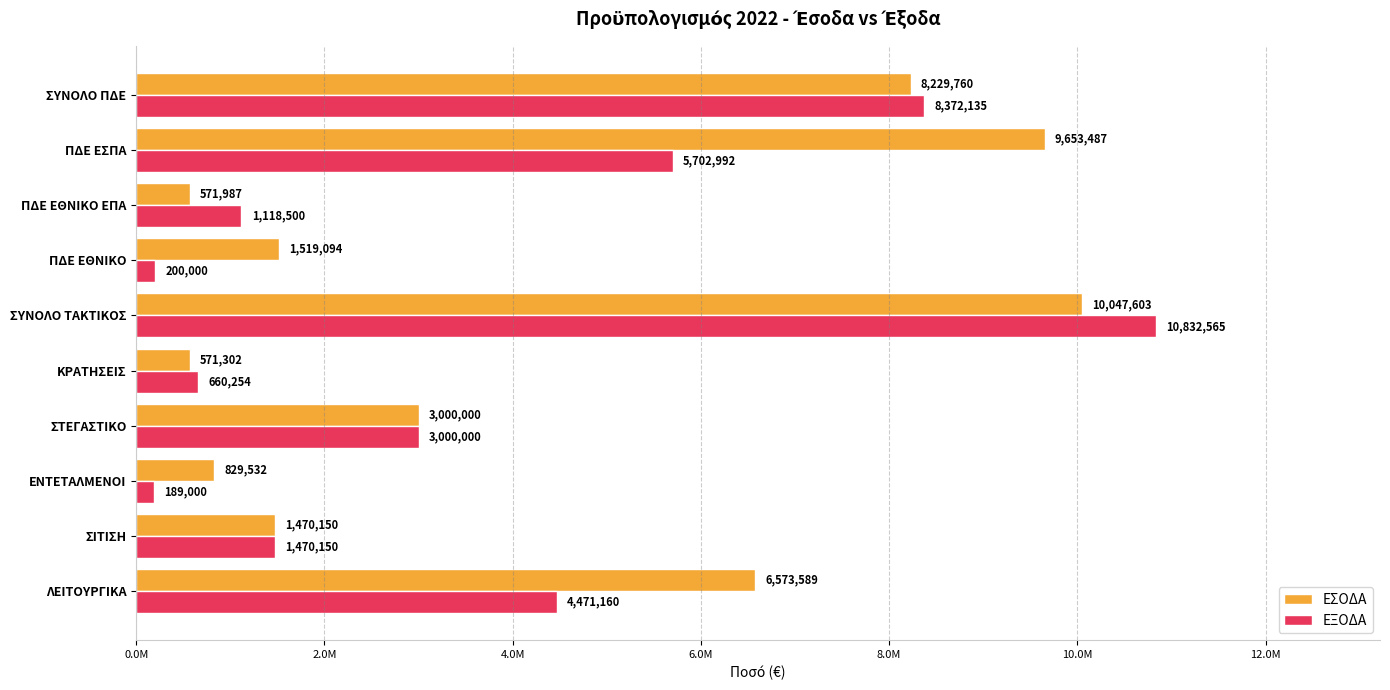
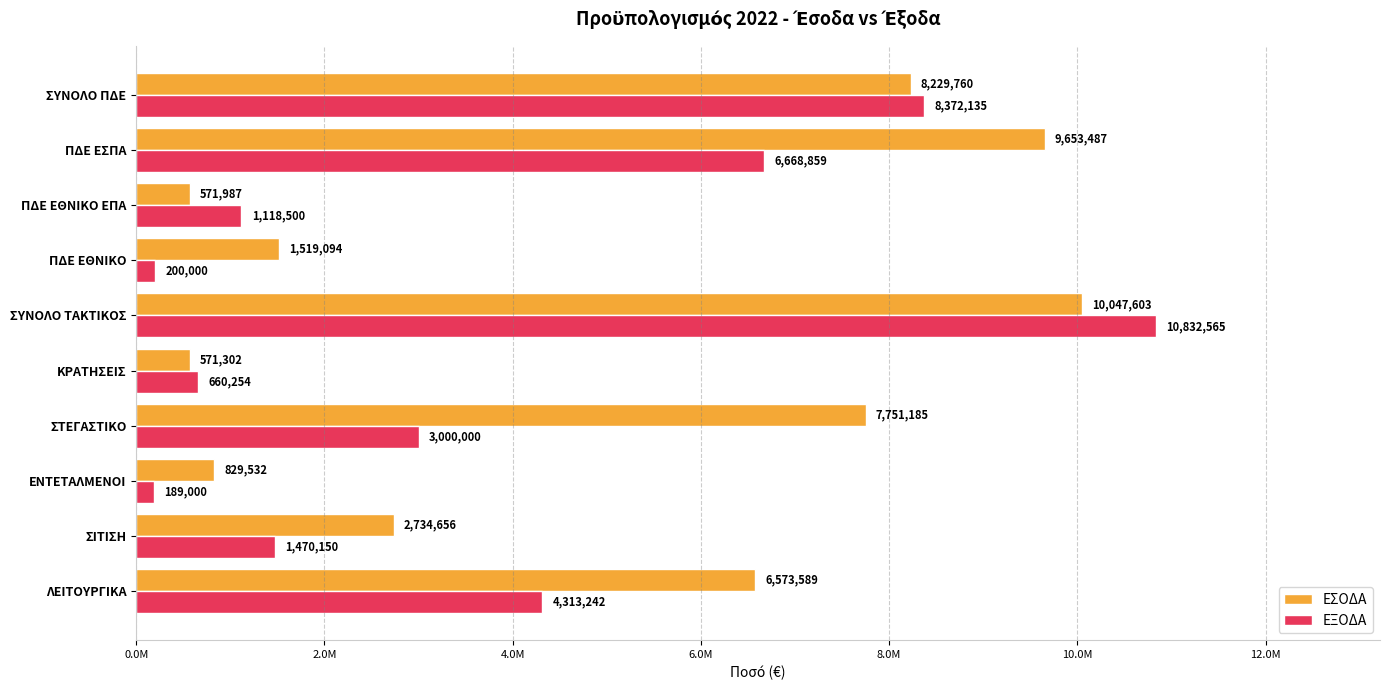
  {
    "ΕΣΟΔΑ": {
      "ΣΥΝΟΛΟ ΠΔΕ": "8,229,760",
      "ΠΔΕ ΕΣΠΑ": "9,653,487",
      "ΠΔΕ ΕΘΝΙΚΟ ΕΠΑ": "571,987",
      "ΠΔΕ ΕΘΝΙΚΟ": "1,519,094",
      "ΣΥΝΟΛΟ ΤΑΚΤΙΚΟΣ": "10,047,603",
      "ΚΡΑΤΗΣΕΙΣ": "571,302",
-     "ΣΤΕΓΑΣΤΙΚΟ": "3,000,000",
+     "ΣΤΕΓΑΣΤΙΚΟ": "7,751,185",
      "ΕΝΤΕΤΑΛΜΕΝΟΙ": "829,532",
-     "ΣΙΤΙΣΗ": "1,470,150",
+     "ΣΙΤΙΣΗ": "2,734,656",
      "ΛΕΙΤΟΥΡΓΙΚΑ": "6,573,589"
    },
    "ΕΞΟΔΑ": {
      "ΣΥΝΟΛΟ ΠΔΕ": "8,372,135",
-     "ΠΔΕ ΕΣΠΑ": "5,702,992",
+     "ΠΔΕ ΕΣΠΑ": "6,668,859",
      "ΠΔΕ ΕΘΝΙΚΟ ΕΠΑ": "1,118,500",
      "ΠΔΕ ΕΘΝΙΚΟ": "200,000",
      "ΣΥΝΟΛΟ ΤΑΚΤΙΚΟΣ": "10,832,565",
      "ΚΡΑΤΗΣΕΙΣ": "660,254",
      "ΣΤΕΓΑΣΤΙΚΟ": "3,000,000",
      "ΕΝΤΕΤΑΛΜΕΝΟΙ": "189,000",
      "ΣΙΤΙΣΗ": "1,470,150",
-     "ΛΕΙΤΟΥΡΓΙΚΑ": "4,471,160"
+     "ΛΕΙΤΟΥΡΓΙΚΑ": "4,313,242"
    }
  }
